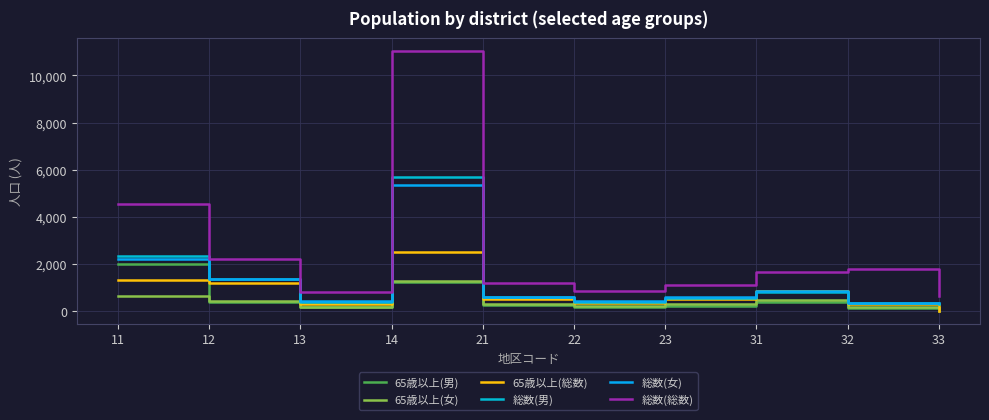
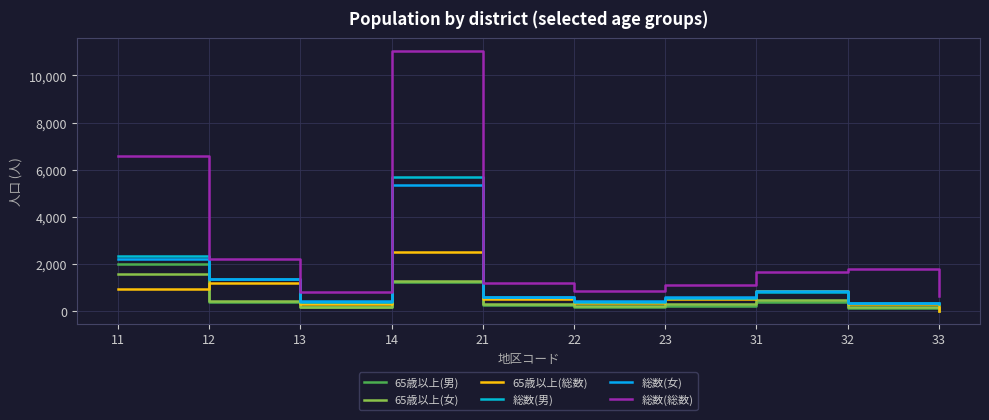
  {
    "65歳以上(男)": {
      "11": "2,000",
      "33": "100"
    },
    "65歳以上(女)": {
-     "11": "700"
+     "11": "1,600"
    },
    "65歳以上(総数)": {
-     "11": "1,300",
+     "11": "900",
      "12": "1,200",
      "14": "2,500"
    },
    "総数(総数)": {
-     "11": "4,500",
+     "11": "6,600",
      "12": "2,200",
      "13": "800",
      "14": "11,100",
      "21": "1,200",
      "22": "800",
      "23": "1,100",
      "31": "1,700",
      "32": "1,800",
      "33": "600"
    }
  }
